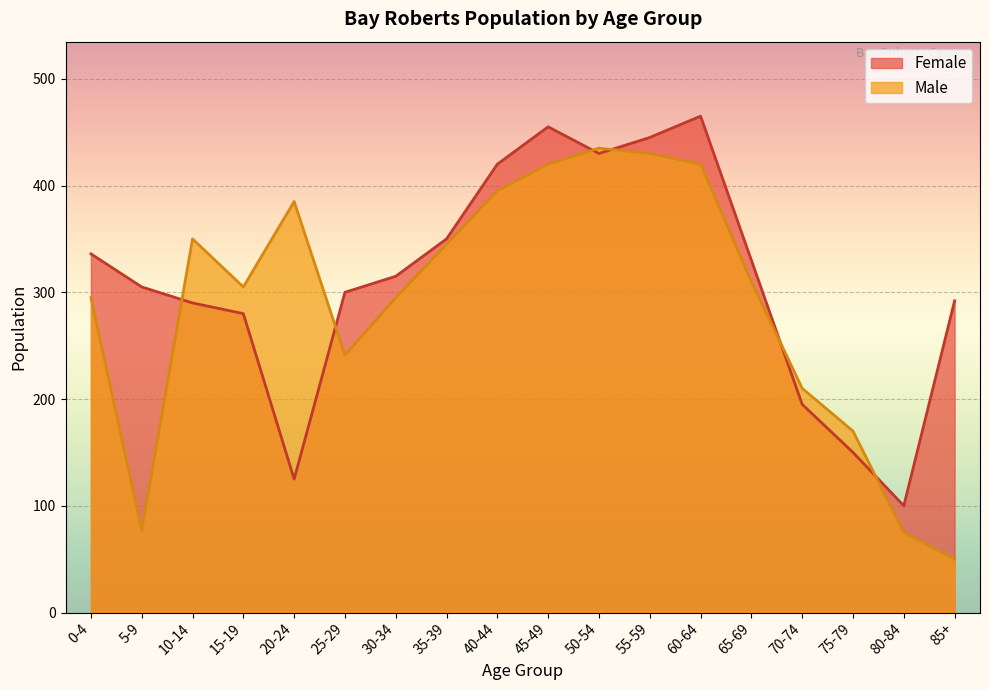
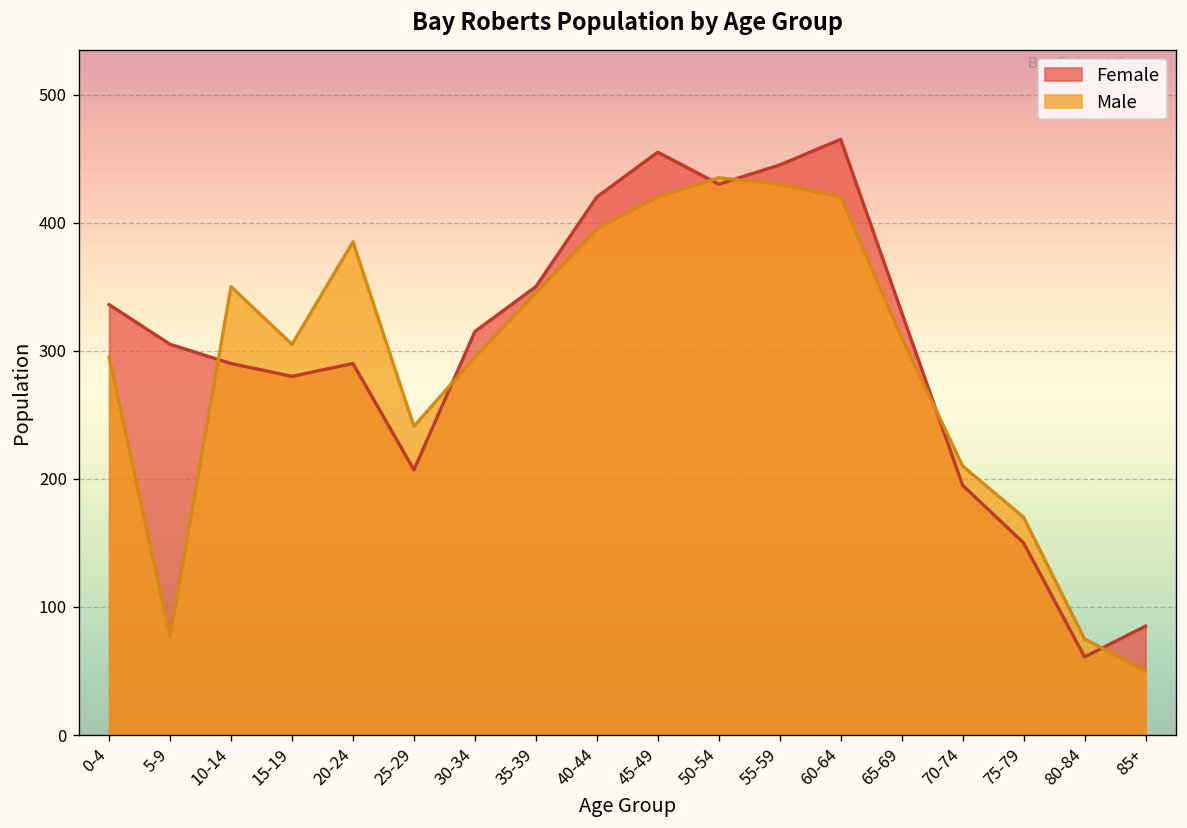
  {
    "Female": {
      "0-4": 336,
      "5-9": 305,
      "10-14": 290,
      "15-19": 280,
-     "20-24": 125,
-     "25-29": 300,
+     "20-24": 290,
+     "25-29": 207,
      "30-34": 315,
      "35-39": 350,
      "40-44": 420,
      "45-49": 455,
      "50-54": 430,
      "55-59": 445,
      "60-64": 465,
      "65-69": 330,
      "70-74": 195,
      "75-79": 150,
-     "80-84": 100,
-     "85+": 292
+     "80-84": 61,
+     "85+": 85
    },
    "Male": {
      "0-4": 295,
      "5-9": 77,
      "10-14": 350,
      "15-19": 305,
      "20-24": 385,
      "25-29": 241,
      "30-34": 295,
      "35-39": 345,
      "40-44": 395,
      "45-49": 420,
      "50-54": 435,
      "55-59": 430,
      "60-64": 420,
      "65-69": 310,
      "70-74": 210,
      "75-79": 170,
      "80-84": 75,
      "85+": 50
    }
  }
